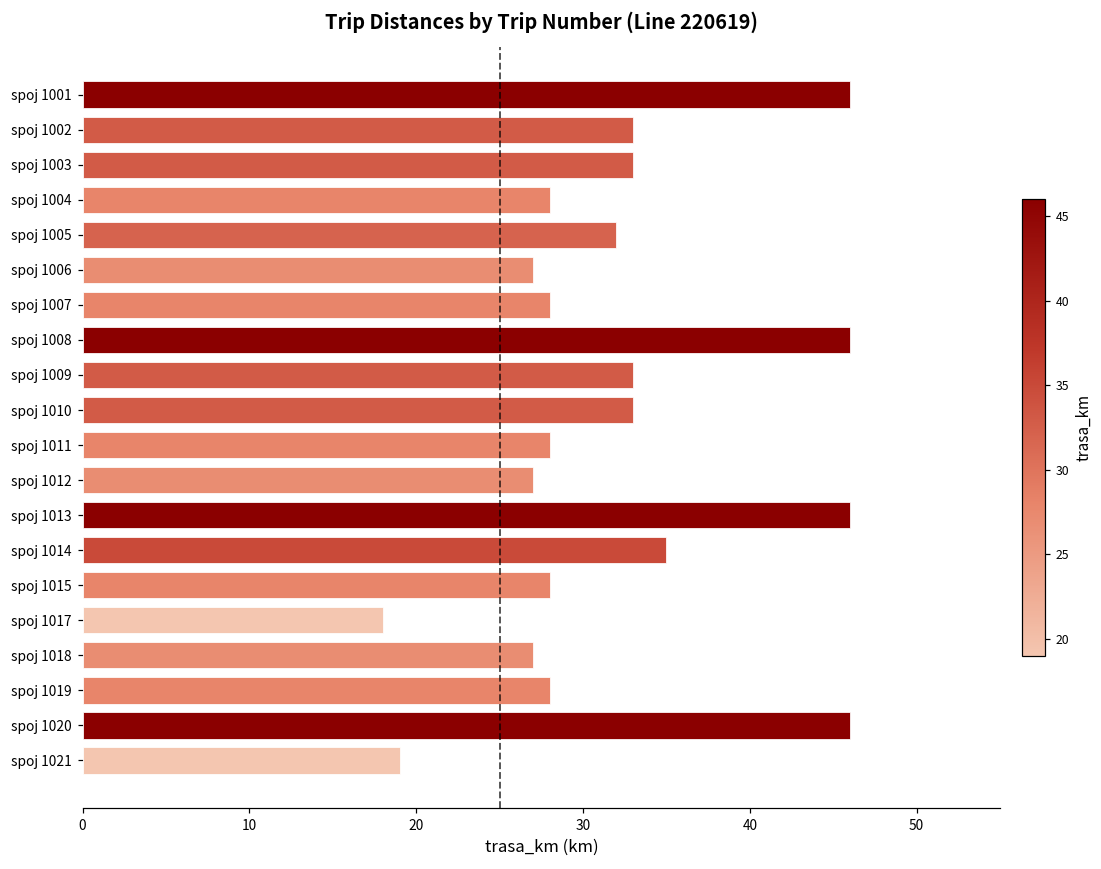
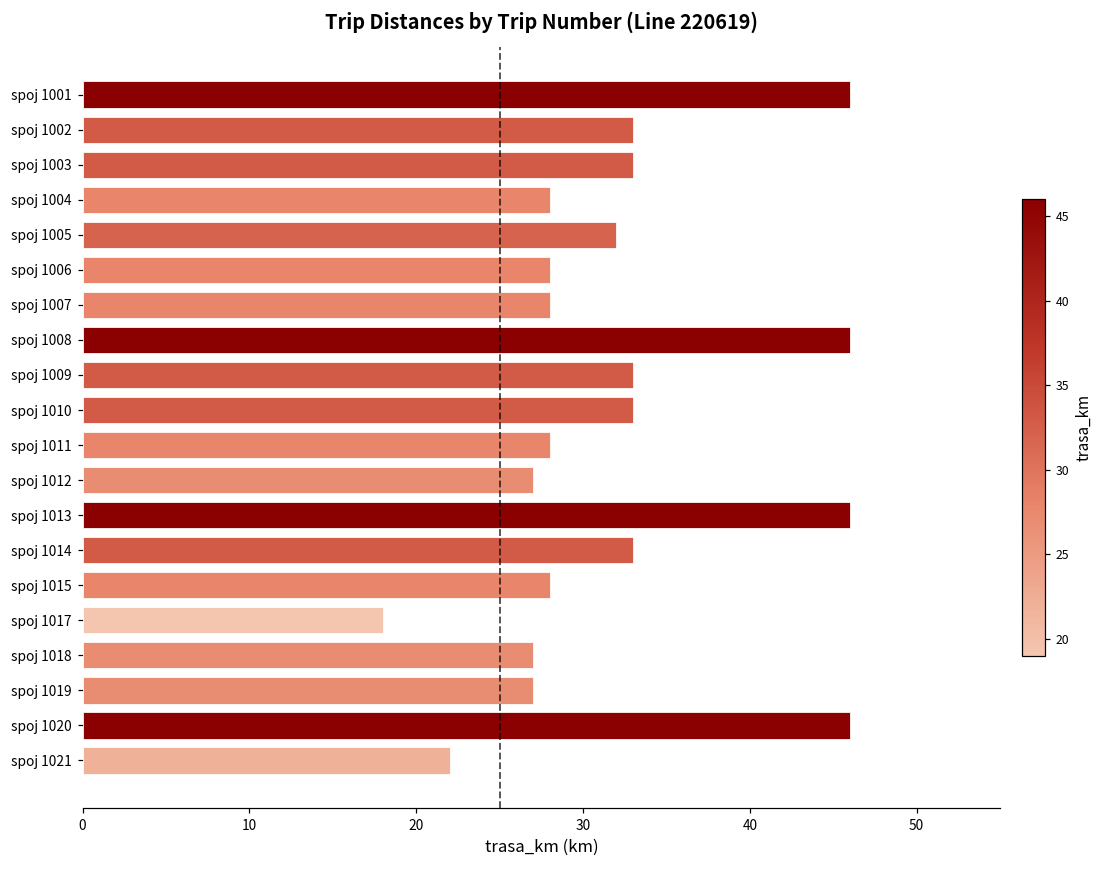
  {
    "spoj 1001": 46,
    "spoj 1002": 33,
    "spoj 1003": 33,
    "spoj 1004": 28,
    "spoj 1005": 32,
-   "spoj 1006": 27,
+   "spoj 1006": 28,
    "spoj 1007": 28,
    "spoj 1008": 46,
    "spoj 1009": 33,
    "spoj 1010": 33,
    "spoj 1011": 28,
    "spoj 1012": 27,
    "spoj 1013": 46,
-   "spoj 1014": 35,
+   "spoj 1014": 33,
    "spoj 1015": 28,
    "spoj 1017": 18,
    "spoj 1018": 27,
-   "spoj 1019": 28,
+   "spoj 1019": 27,
    "spoj 1020": 46,
-   "spoj 1021": 19
+   "spoj 1021": 22
  }
